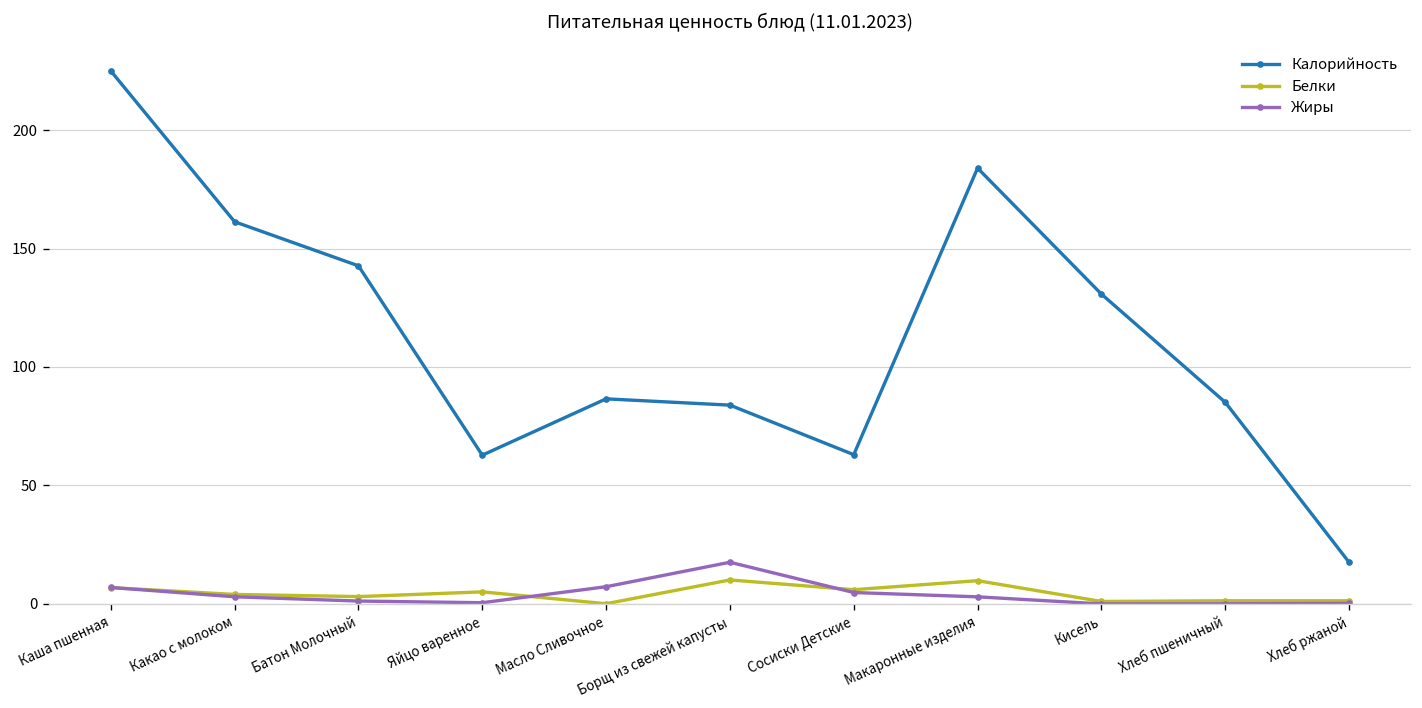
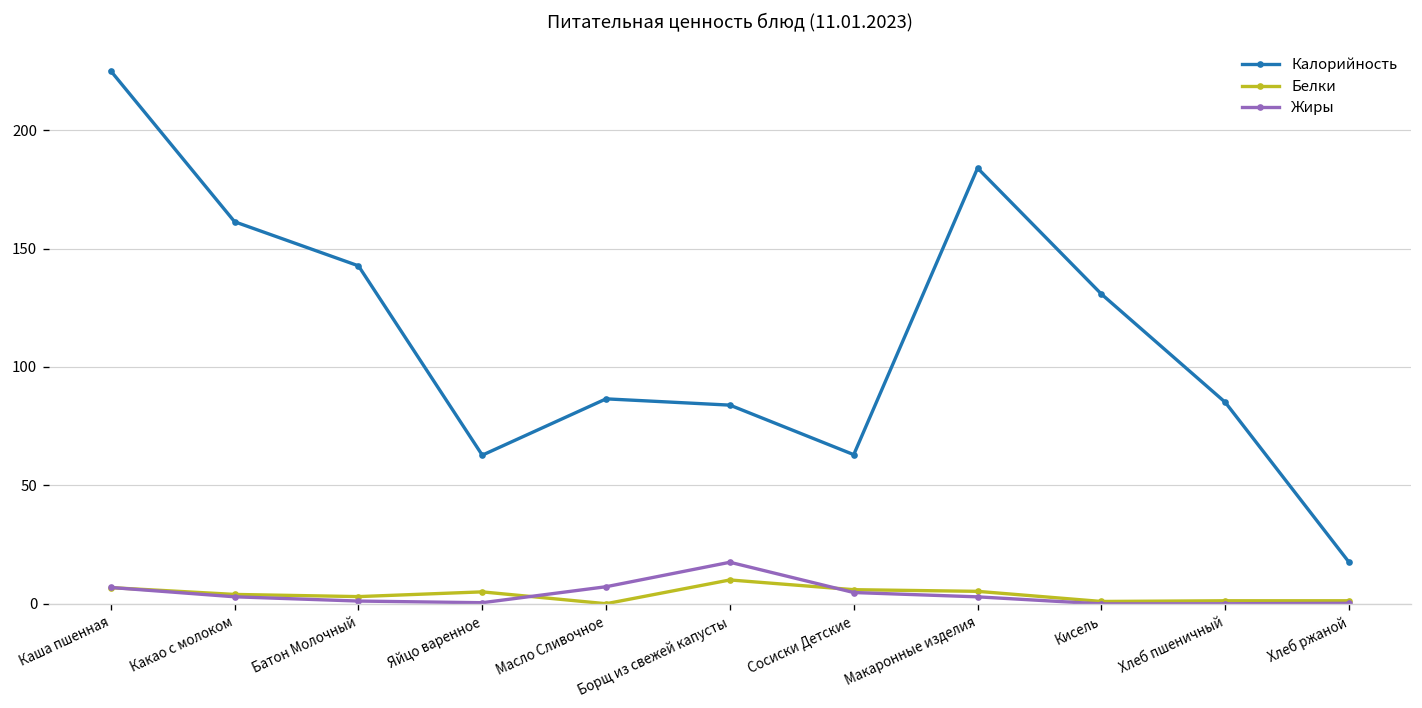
  {
    "Калорийность": {
      "Каша пшенная": 225,
      "Какао с молоком": 161,
      "Батон Молочный": 143,
      "Яйцо варенное": 63,
      "Масло Сливочное": 87,
      "Борщ из свежей капусты": 84,
      "Сосиски Детские": 63,
      "Макаронные изделия": 184,
      "Кисель": 131,
      "Хлеб пшеничный": 85,
      "Хлеб ржаной": 18
    },
    "Белки": {
      "Батон Молочный": 3,
      "Яйцо варенное": 5,
      "Масло Сливочное": 0,
      "Борщ из свежей капусты": 10,
-     "Макаронные изделия": 10
+     "Макаронные изделия": 5
    },
    "Жиры": {
      "Батон Молочный": 1,
      "Яйцо варенное": 1,
      "Масло Сливочное": 7,
      "Борщ из свежей капусты": 18,
      "Макаронные изделия": 3
    }
  }
